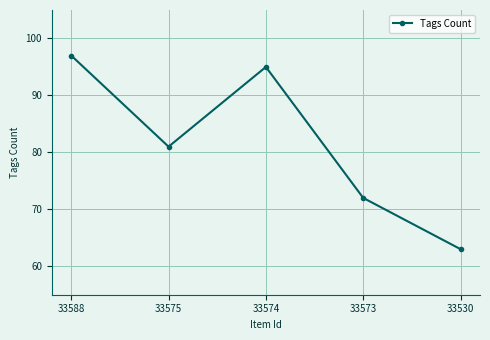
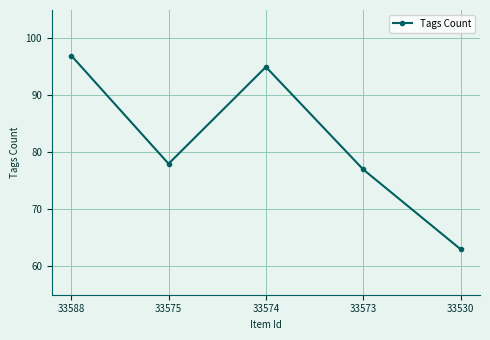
  {
    "33588": 97,
-   "33575": 81,
+   "33575": 78,
    "33574": 95,
-   "33573": 72,
+   "33573": 77,
    "33530": 63
  }
